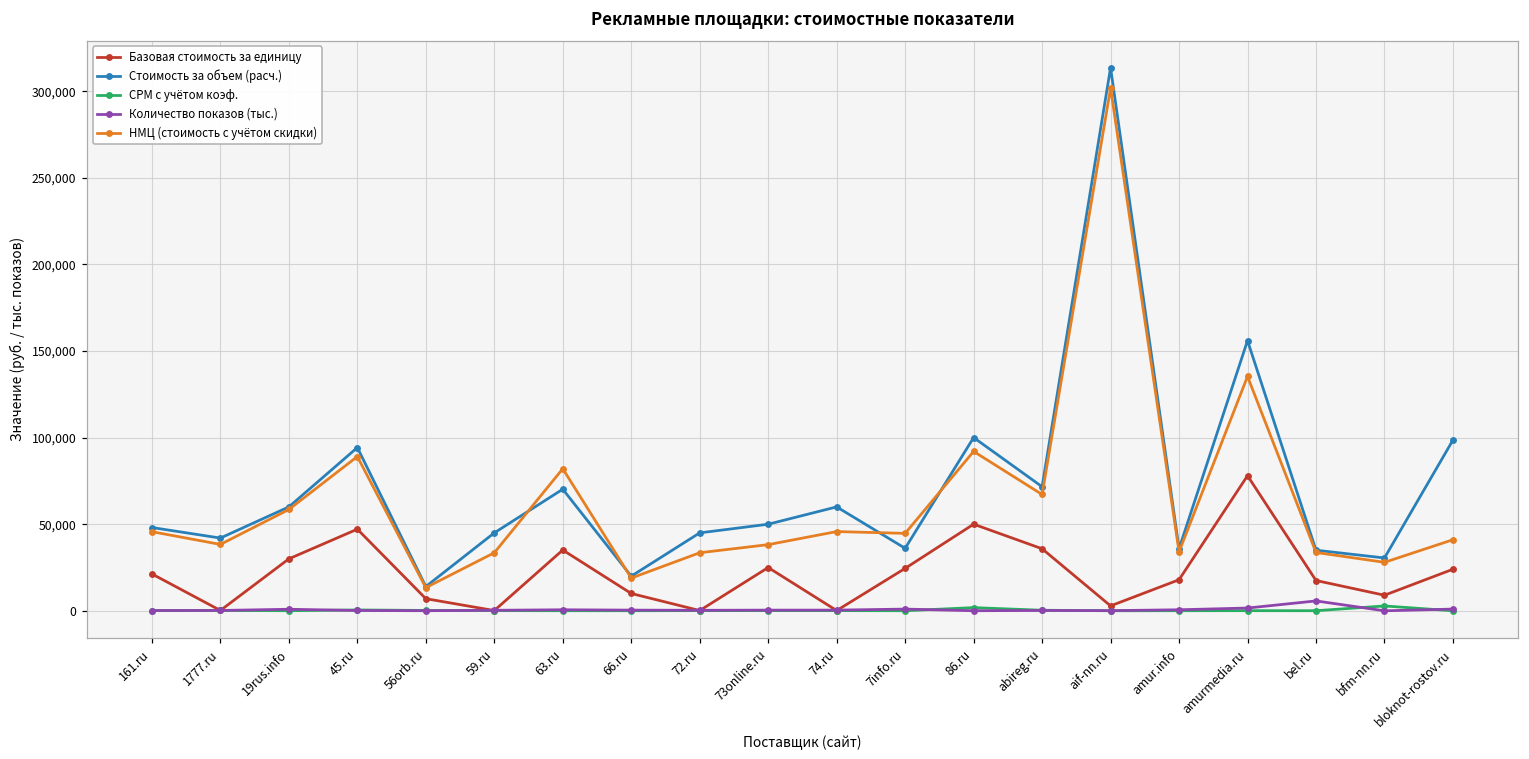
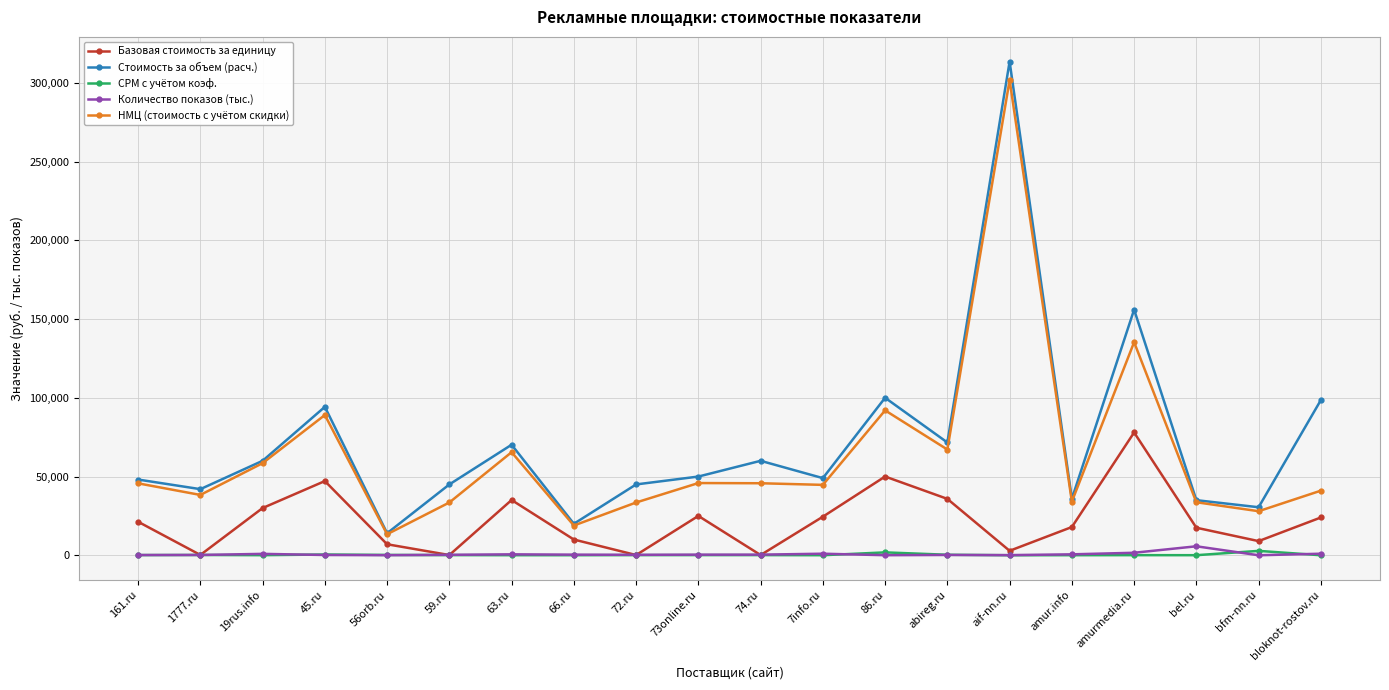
  {
    "Базовая стоимость за единицу": {
      "161.ru": "21,000",
      "19rus.info": "30,000",
      "45.ru": "47,000",
      "56orb.ru": "7,000",
      "63.ru": "35,000",
      "66.ru": "10,000",
      "73online.ru": "25,000",
      "7info.ru": "25,000",
      "86.ru": "50,000",
      "abireg.ru": "36,000",
      "aif-nn.ru": "3,000",
      "amur.info": "18,000",
      "amurmedia.ru": "78,000",
      "bel.ru": "18,000",
      "bfm-nn.ru": "9,000",
      "bloknot-rostov.ru": "24,000"
    },
    "Стоимость за объем (расч.)": {
      "161.ru": "48,000",
      "1777.ru": "42,000",
      "45.ru": "94,000",
      "59.ru": "45,000",
      "63.ru": "70,000",
      "72.ru": "45,000",
      "73online.ru": "50,000",
      "74.ru": "60,000",
-     "7info.ru": "36,000",
+     "7info.ru": "49,000",
      "86.ru": "100,000",
      "abireg.ru": "72,000",
      "aif-nn.ru": "314,000",
      "amur.info": "36,000",
      "amurmedia.ru": "156,000",
      "bfm-nn.ru": "31,000",
      "bloknot-rostov.ru": "99,000"
    },
    "CPM с учётом коэф.": {
      "86.ru": "2,000",
      "bel.ru": "0",
      "bfm-nn.ru": "3,000"
    },
    "Количество показов (тыс.)": {
      "86.ru": "0",
      "bel.ru": "6,000",
      "bfm-nn.ru": "0"
    },
    "НМЦ (стоимость с учётом скидки)": {
      "161.ru": "46,000",
      "1777.ru": "38,000",
      "45.ru": "89,000",
      "59.ru": "34,000",
-     "63.ru": "82,000",
+     "63.ru": "65,000",
      "72.ru": "34,000",
-     "73online.ru": "38,000",
+     "73online.ru": "46,000",
      "74.ru": "46,000",
      "7info.ru": "45,000",
      "86.ru": "92,000",
      "abireg.ru": "67,000",
      "aif-nn.ru": "302,000",
      "amur.info": "34,000",
      "amurmedia.ru": "135,000",
      "bfm-nn.ru": "28,000",
      "bloknot-rostov.ru": "41,000"
    }
  }
